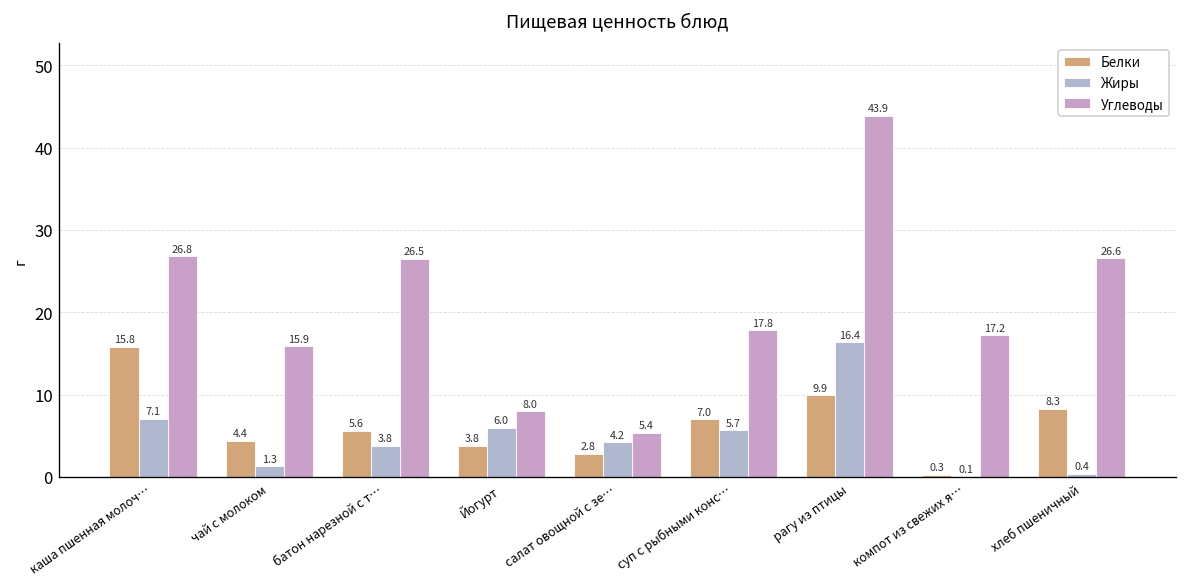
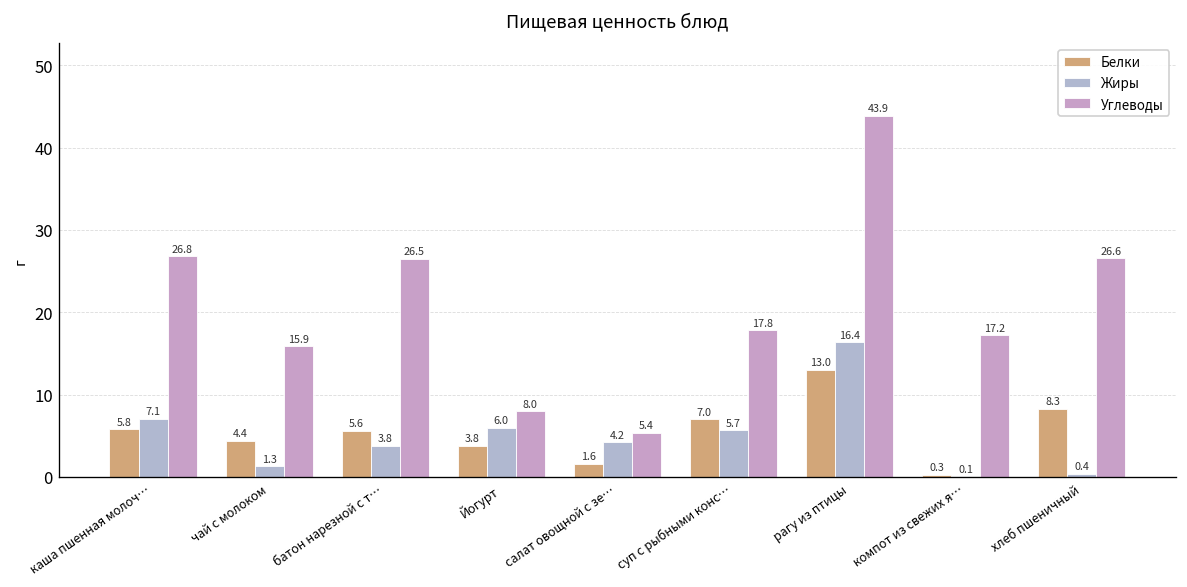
  {
    "Белки": {
-     "каша пшенная молоч…": 15.8,
+     "каша пшенная молоч…": 5.8,
      "чай с молоком": 4.4,
      "батон нарезной с т…": 5.6,
      "Йогурт": 3.8,
-     "салат овощной с зе…": 2.8,
+     "салат овощной с зе…": 1.6,
      "суп с рыбными конс…": 7.0,
-     "рагу из птицы": 9.9,
+     "рагу из птицы": 13.0,
      "компот из свежих я…": 0.3,
      "хлеб пшеничный": 8.3
    }
  }
